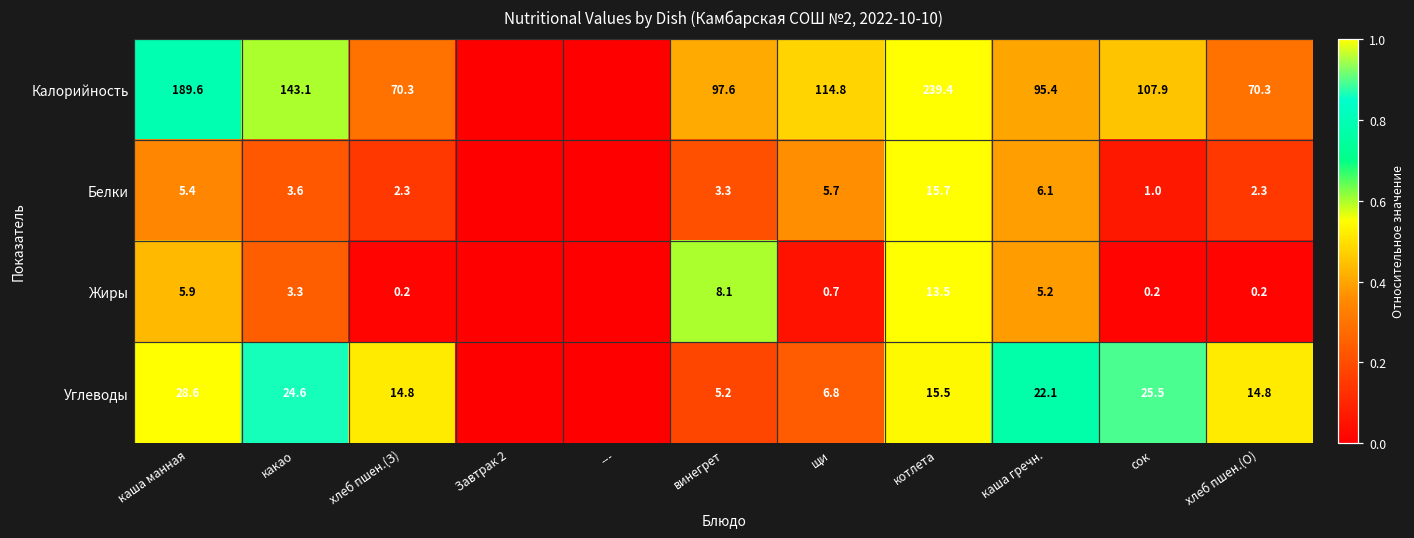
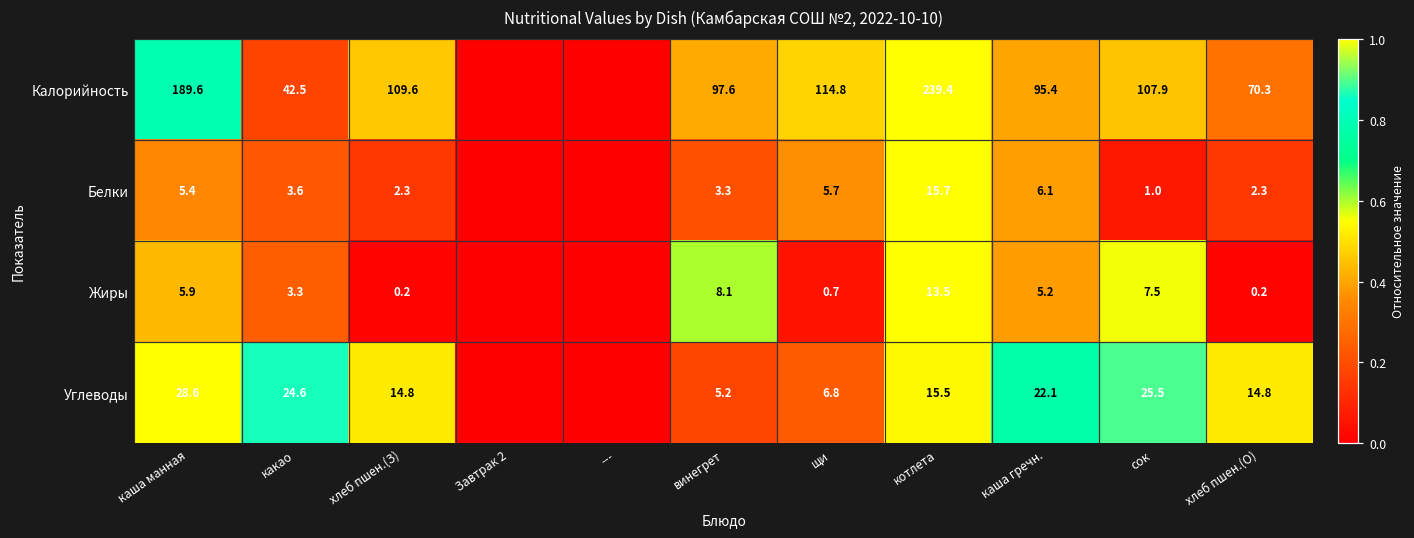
  {
    "Калорийность": {
      "каша манная": 189.6,
-     "какао": 143.1,
-     "хлеб пшен.(З)": 70.3,
+     "какао": 42.5,
+     "хлеб пшен.(З)": 109.6,
      "винегрет": 97.6,
      "щи": 114.8,
      "котлета": 239.4,
      "каша гречн.": 95.4,
      "сок": 107.9,
      "хлеб пшен.(О)": 70.3
    },
    "Белки": {
      "каша манная": 5.4,
      "какао": 3.6,
      "хлеб пшен.(З)": 2.3,
      "винегрет": 3.3,
      "щи": 5.7,
      "котлета": 15.7,
      "каша гречн.": 6.1,
      "сок": 1.0,
      "хлеб пшен.(О)": 2.3
    },
    "Жиры": {
      "каша манная": 5.9,
      "какао": 3.3,
      "хлеб пшен.(З)": 0.2,
      "винегрет": 8.1,
      "щи": 0.7,
      "котлета": 13.5,
      "каша гречн.": 5.2,
-     "сок": 0.2,
+     "сок": 7.5,
      "хлеб пшен.(О)": 0.2
    },
    "Углеводы": {
      "каша манная": 28.6,
      "какао": 24.6,
      "хлеб пшен.(З)": 14.8,
      "винегрет": 5.2,
      "щи": 6.8,
      "котлета": 15.5,
      "каша гречн.": 22.1,
      "сок": 25.5,
      "хлеб пшен.(О)": 14.8
    }
  }
